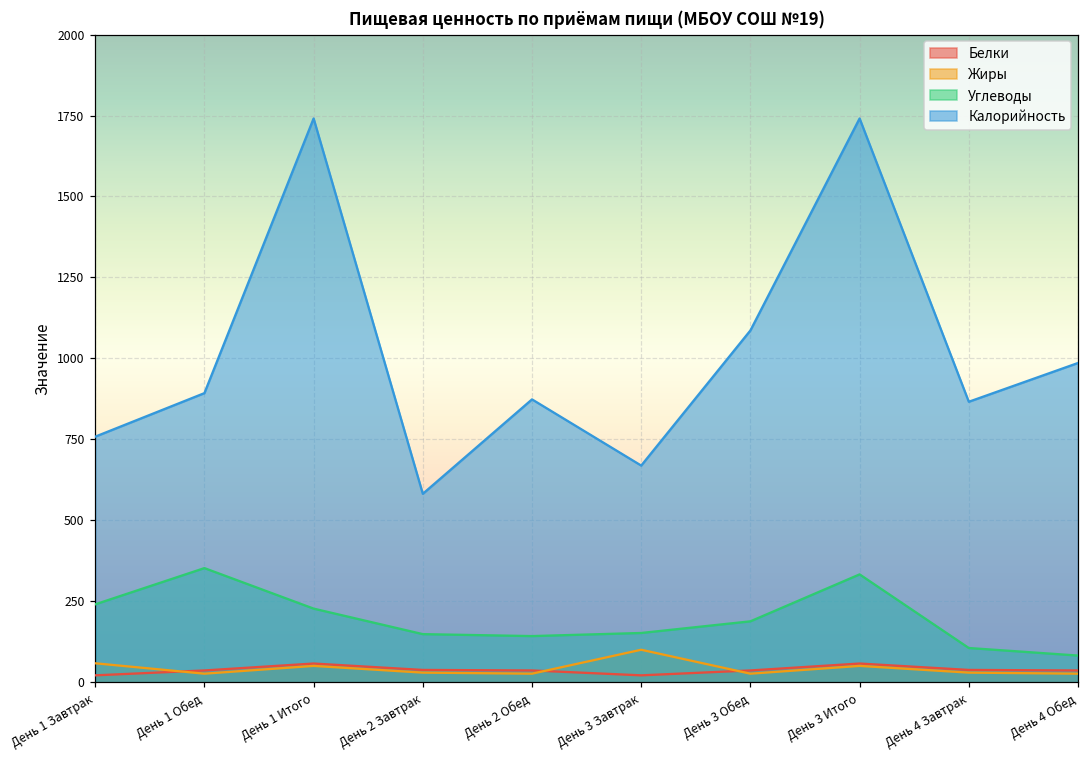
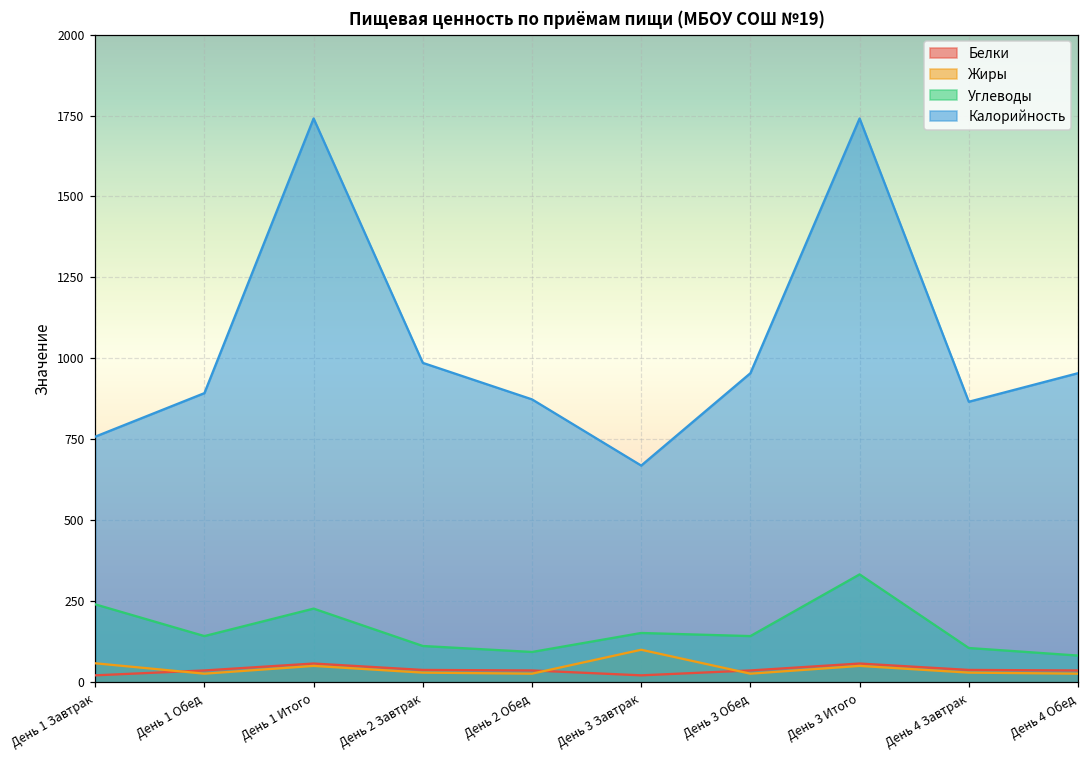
  {
    "Белки": {
      "День 1 Завтрак": 20,
      "День 1 Обед": 40,
      "День 2 Обед": 40,
      "День 3 Завтрак": 20,
      "День 3 Обед": 40,
      "День 4 Обед": 40
    },
    "Жиры": {
      "День 1 Завтрак": 60,
      "День 1 Обед": 30,
      "День 2 Обед": 30,
      "День 3 Завтрак": 100,
      "День 3 Обед": 30,
      "День 4 Обед": 30
    },
    "Углеводы": {
      "День 1 Завтрак": 240,
-     "День 1 Обед": 350,
+     "День 1 Обед": 140,
      "День 1 Итого": 230,
-     "День 2 Завтрак": 150,
-     "День 2 Обед": 140,
+     "День 2 Завтрак": 110,
+     "День 2 Обед": 90,
      "День 3 Завтрак": 150,
-     "День 3 Обед": 190,
+     "День 3 Обед": 140,
      "День 3 Итого": 330,
      "День 4 Завтрак": 110,
      "День 4 Обед": 80
    },
    "Калорийность": {
      "День 1 Завтрак": 760,
      "День 1 Обед": 890,
      "День 1 Итого": 1740,
-     "День 2 Завтрак": 580,
+     "День 2 Завтрак": 990,
      "День 2 Обед": 870,
      "День 3 Завтрак": 670,
-     "День 3 Обед": 1090,
+     "День 3 Обед": 950,
      "День 3 Итого": 1740,
      "День 4 Завтрак": 870,
-     "День 4 Обед": 990
+     "День 4 Обед": 950
    }
  }
